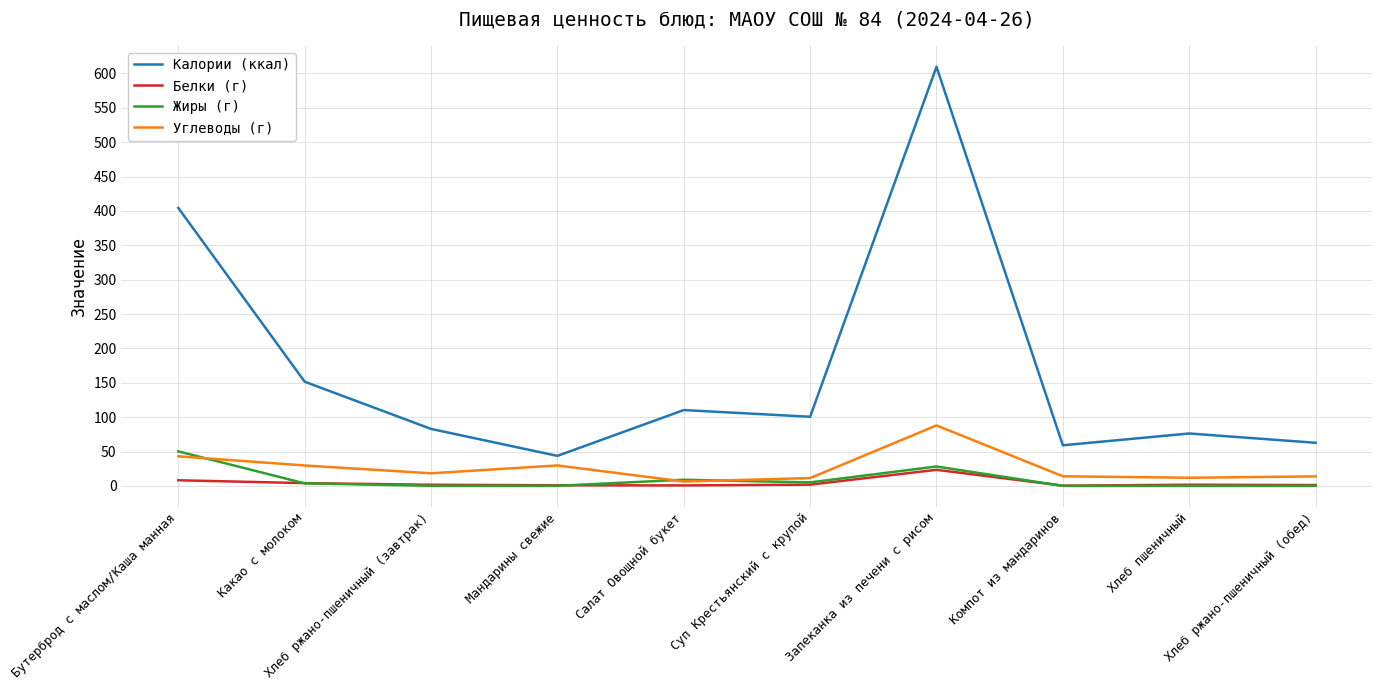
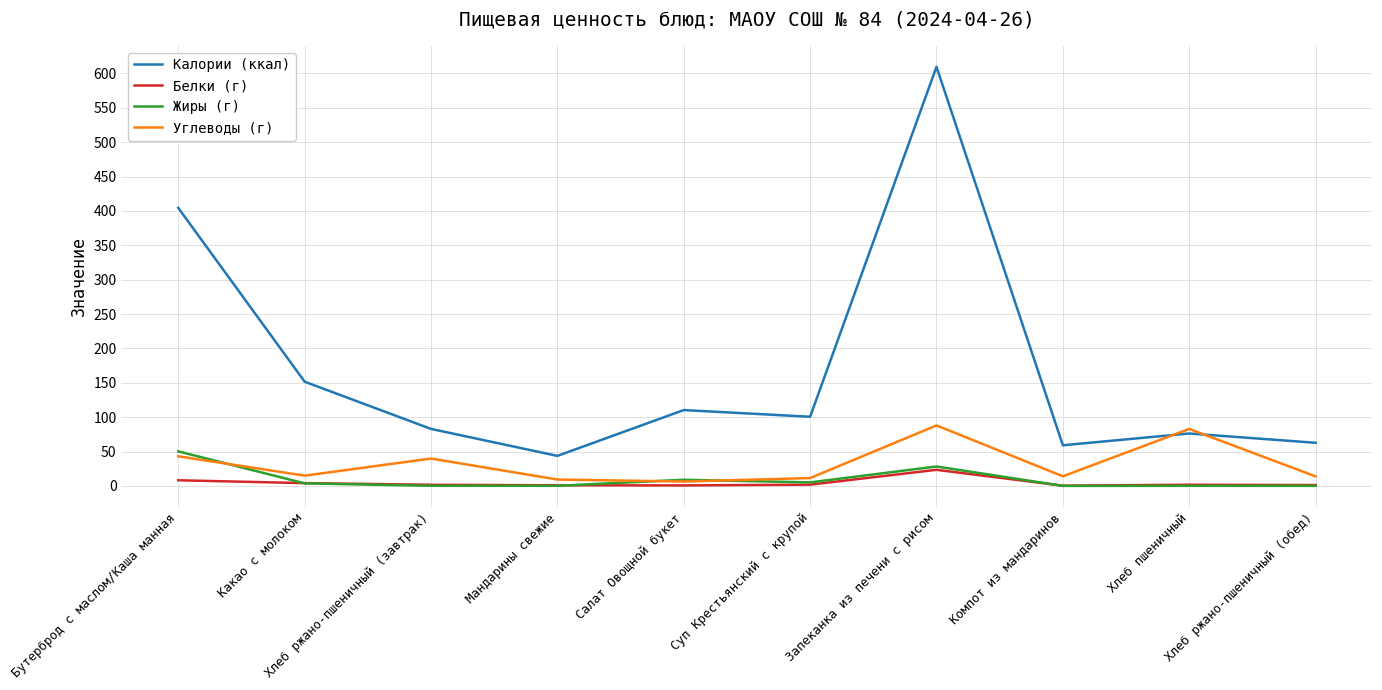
  {
    "Калории (ккал)": {
      "Бутерброд с маслом/Каша манная": 400,
      "Какао с молоком": 150,
      "Хлеб ржано-пшеничный (завтрак)": 80,
      "Мандарины свежие": 40,
      "Салат Овощной букет": 110,
      "Суп Крестьянский с крупой": 100,
      "Запеканка из печени с рисом": 610,
      "Компот из мандаринов": 60,
      "Хлеб пшеничный": 80,
      "Хлеб ржано-пшеничный (обед)": 60
    },
    "Белки (г)": {
      "Бутерброд с маслом/Каша манная": 10,
      "Салат Овощной букет": 0,
      "Запеканка из печени с рисом": 20
    },
    "Жиры (г)": {
      "Бутерброд с маслом/Каша манная": 50,
      "Запеканка из печени с рисом": 30
    },
    "Углеводы (г)": {
      "Бутерброд с маслом/Каша манная": 40,
-     "Какао с молоком": 30,
-     "Хлеб ржано-пшеничный (завтрак)": 20,
-     "Мандарины свежие": 30,
+     "Какао с молоком": 10,
+     "Хлеб ржано-пшеничный (завтрак)": 40,
+     "Мандарины свежие": 10,
      "Суп Крестьянский с крупой": 10,
      "Запеканка из печени с рисом": 90,
      "Компот из мандаринов": 10,
-     "Хлеб пшеничный": 10,
+     "Хлеб пшеничный": 80,
      "Хлеб ржано-пшеничный (обед)": 10
    }
  }
